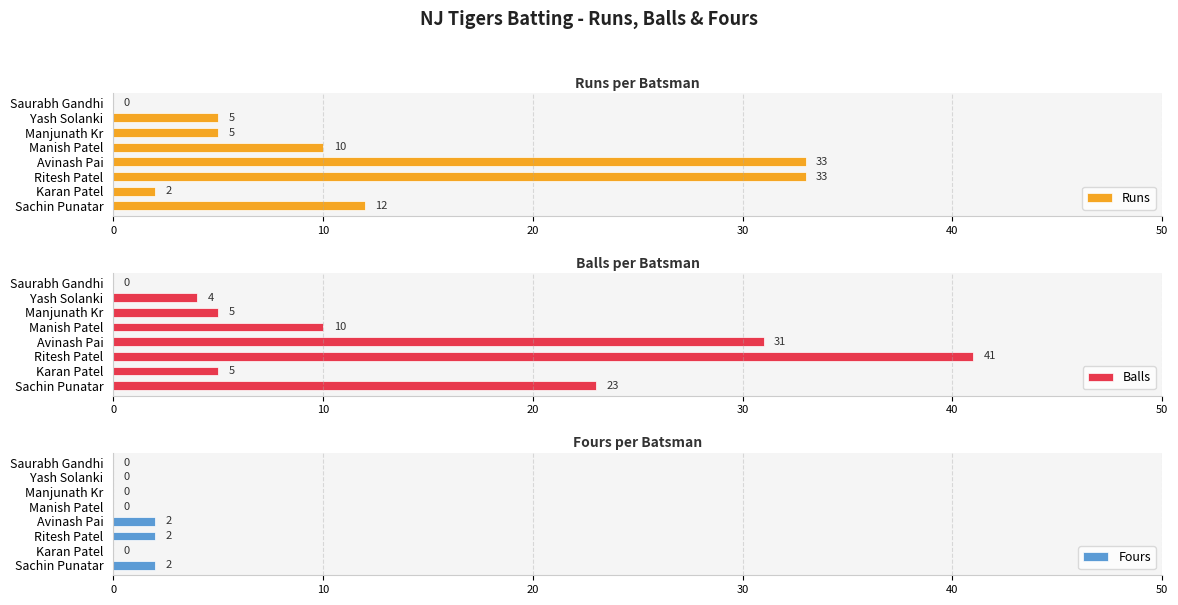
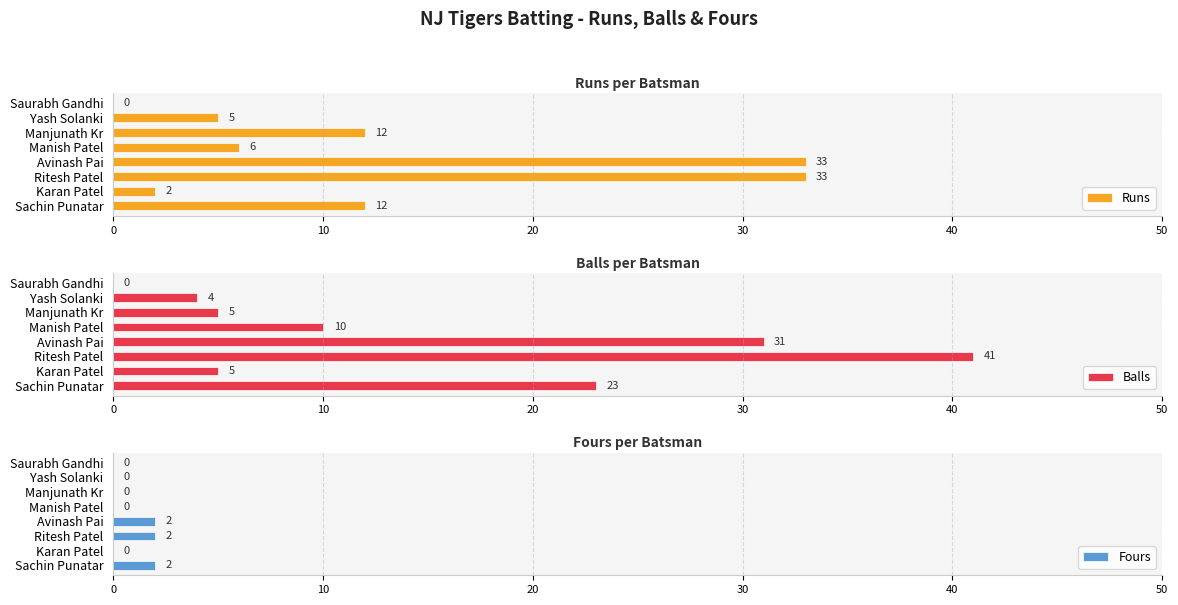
  {
    "Runs per Batsman": {
      "Saurabh Gandhi": 0,
      "Yash Solanki": 5,
-     "Manjunath Kr": 5,
-     "Manish Patel": 10,
+     "Manjunath Kr": 12,
+     "Manish Patel": 6,
      "Avinash Pai": 33,
      "Ritesh Patel": 33,
      "Karan Patel": 2,
      "Sachin Punatar": 12
    },
    "Balls per Batsman": {
      "Saurabh Gandhi": 0,
      "Yash Solanki": 4,
      "Manjunath Kr": 5,
      "Manish Patel": 10,
      "Avinash Pai": 31,
      "Ritesh Patel": 41,
      "Karan Patel": 5,
      "Sachin Punatar": 23
    },
    "Fours per Batsman": {
      "Saurabh Gandhi": 0,
      "Yash Solanki": 0,
      "Manjunath Kr": 0,
      "Manish Patel": 0,
      "Avinash Pai": 2,
      "Ritesh Patel": 2,
      "Karan Patel": 0,
      "Sachin Punatar": 2
    }
  }
